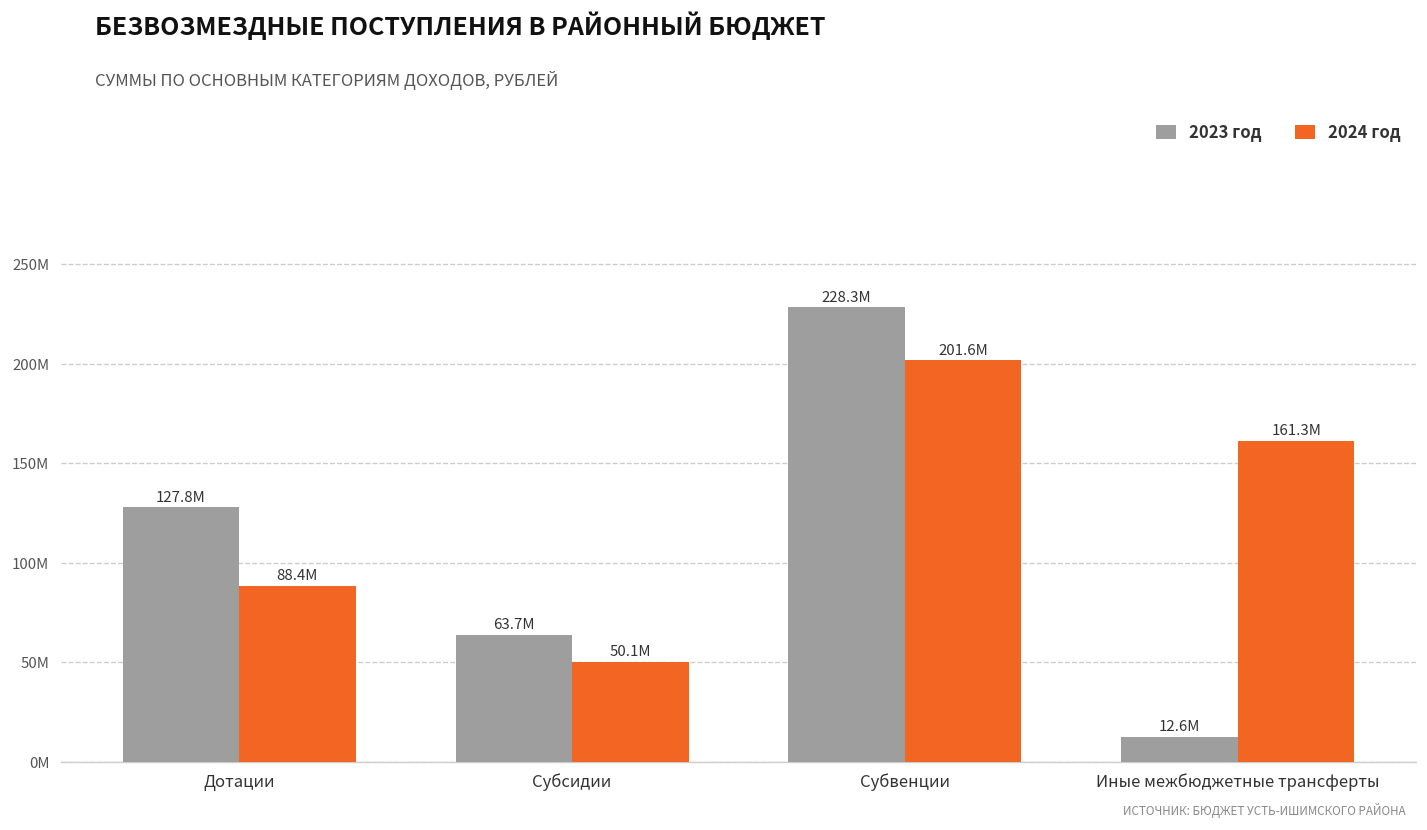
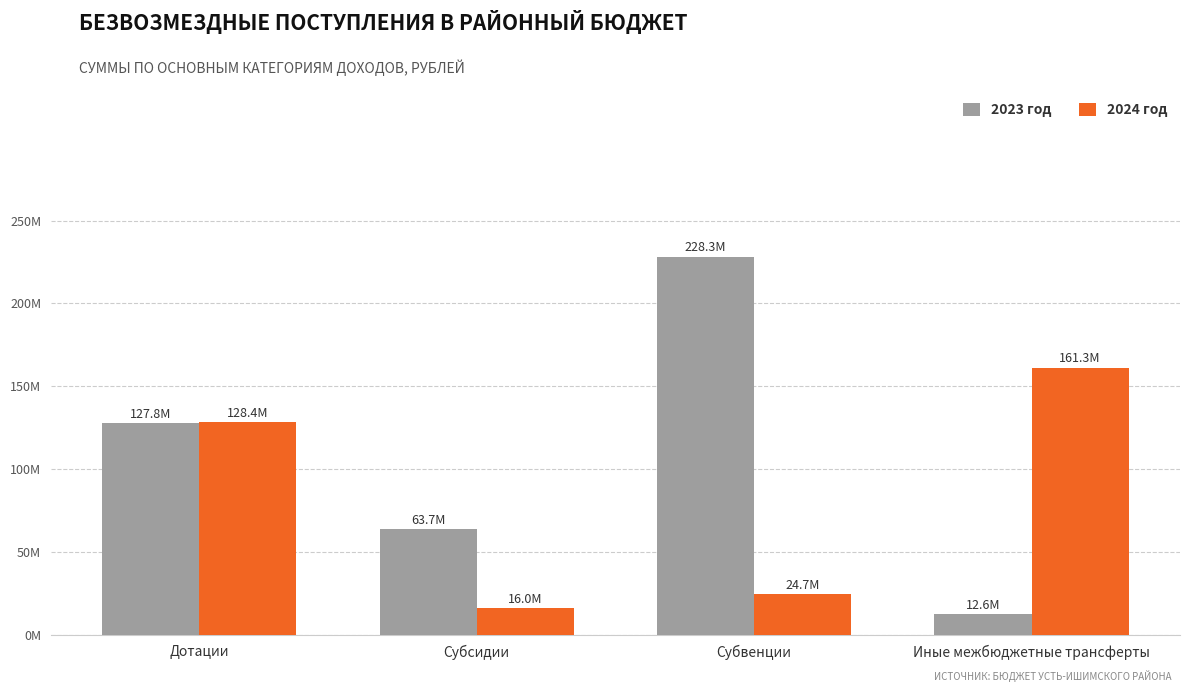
  {
    "2023 год": {
      "Дотации": "127.8M",
      "Субсидии": "63.7M",
      "Субвенции": "228.3M",
      "Иные межбюджетные трансферты": "12.6M"
    },
    "2024 год": {
-     "Дотации": "88.4M",
-     "Субсидии": "50.1M",
-     "Субвенции": "201.6M",
+     "Дотации": "128.4M",
+     "Субсидии": "16.0M",
+     "Субвенции": "24.7M",
      "Иные межбюджетные трансферты": "161.3M"
    }
  }
